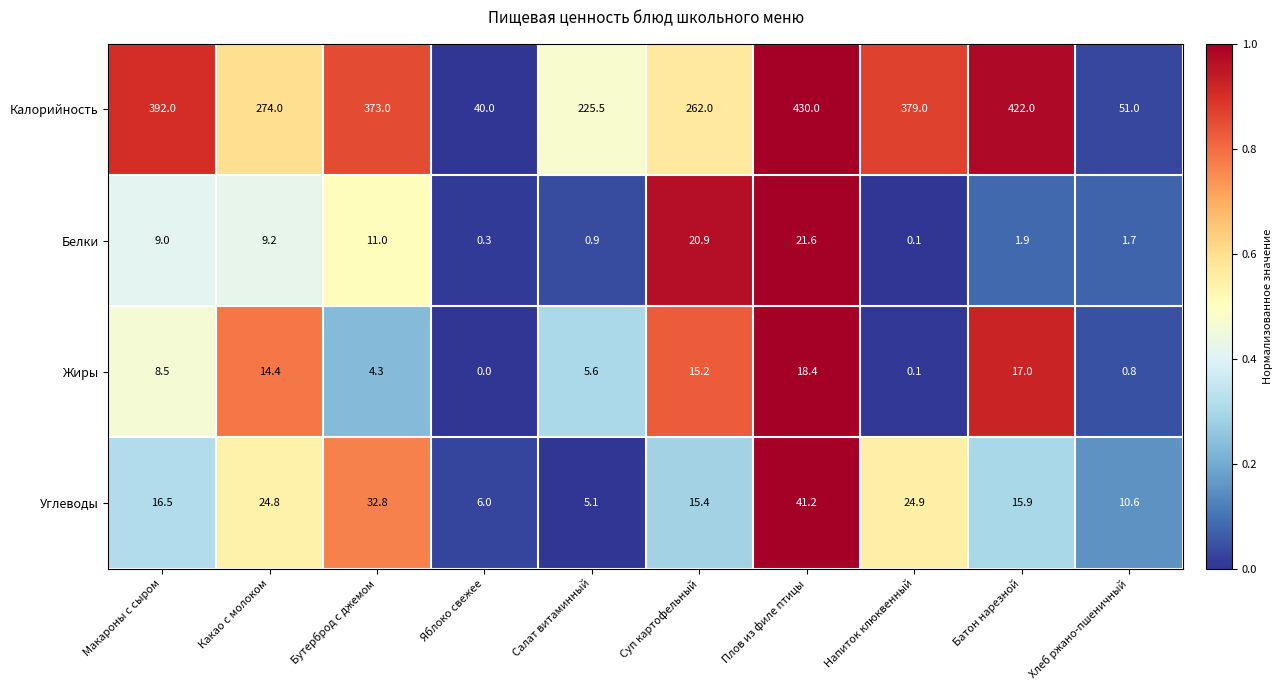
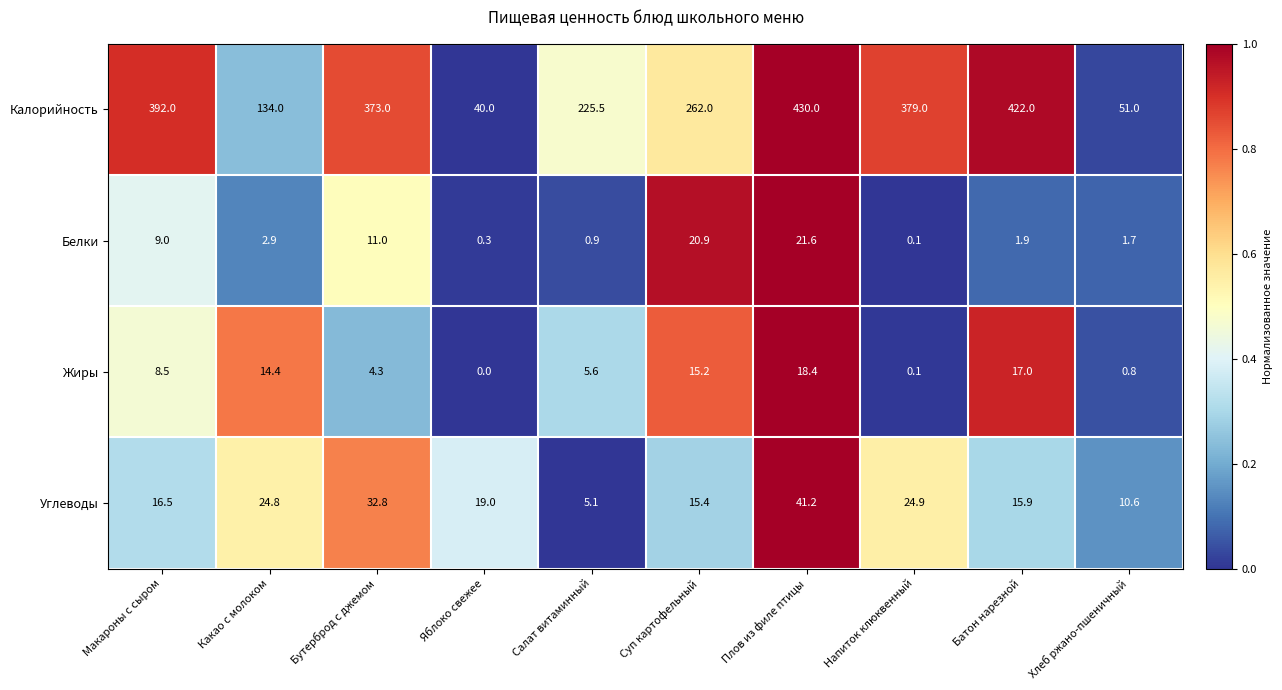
  {
    "Калорийность": {
      "Макароны с сыром": 392.0,
-     "Какао с молоком": 274.0,
+     "Какао с молоком": 134.0,
      "Бутерброд с джемом": 373.0,
      "Яблоко свежее": 40.0,
      "Салат витаминный": 225.5,
      "Суп картофельный": 262.0,
      "Плов из филе птицы": 430.0,
      "Напиток клюквенный": 379.0,
      "Батон нарезной": 422.0,
      "Хлеб ржано-пшеничный": 51.0
    },
    "Белки": {
      "Макароны с сыром": 9.0,
-     "Какао с молоком": 9.2,
+     "Какао с молоком": 2.9,
      "Бутерброд с джемом": 11.0,
      "Яблоко свежее": 0.3,
      "Салат витаминный": 0.9,
      "Суп картофельный": 20.9,
      "Плов из филе птицы": 21.6,
      "Напиток клюквенный": 0.1,
      "Батон нарезной": 1.9,
      "Хлеб ржано-пшеничный": 1.7
    },
    "Жиры": {
      "Макароны с сыром": 8.5,
      "Какао с молоком": 14.4,
      "Бутерброд с джемом": 4.3,
      "Яблоко свежее": 0.0,
      "Салат витаминный": 5.6,
      "Суп картофельный": 15.2,
      "Плов из филе птицы": 18.4,
      "Напиток клюквенный": 0.1,
      "Батон нарезной": 17.0,
      "Хлеб ржано-пшеничный": 0.8
    },
    "Углеводы": {
      "Макароны с сыром": 16.5,
      "Какао с молоком": 24.8,
      "Бутерброд с джемом": 32.8,
-     "Яблоко свежее": 6.0,
+     "Яблоко свежее": 19.0,
      "Салат витаминный": 5.1,
      "Суп картофельный": 15.4,
      "Плов из филе птицы": 41.2,
      "Напиток клюквенный": 24.9,
      "Батон нарезной": 15.9,
      "Хлеб ржано-пшеничный": 10.6
    }
  }
